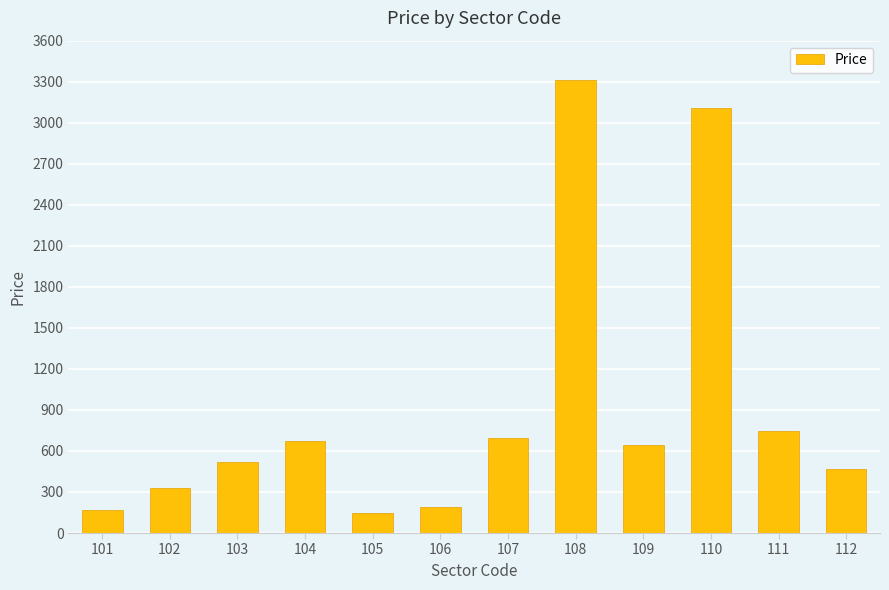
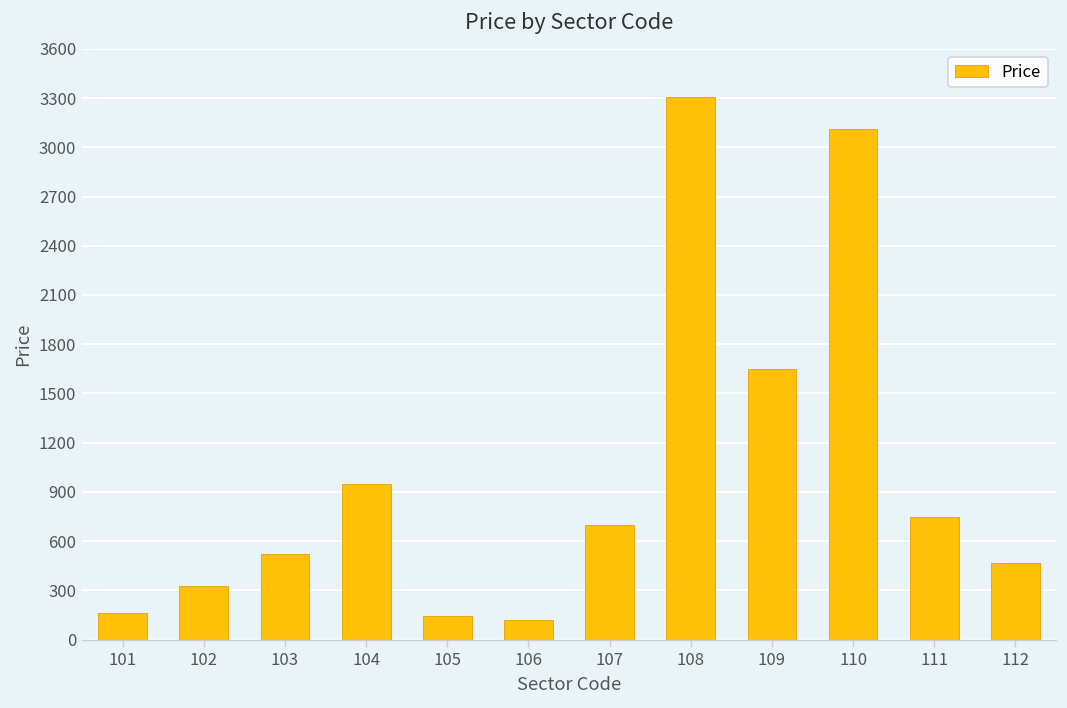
  {
    "101": 170,
    "102": 330,
    "103": 520,
-   "104": 680,
+   "104": 950,
    "105": 140,
-   "106": 190,
+   "106": 120,
    "107": 700,
    "108": 3310,
-   "109": 650,
+   "109": 1650,
    "110": 3110,
    "111": 750,
    "112": 470
  }
